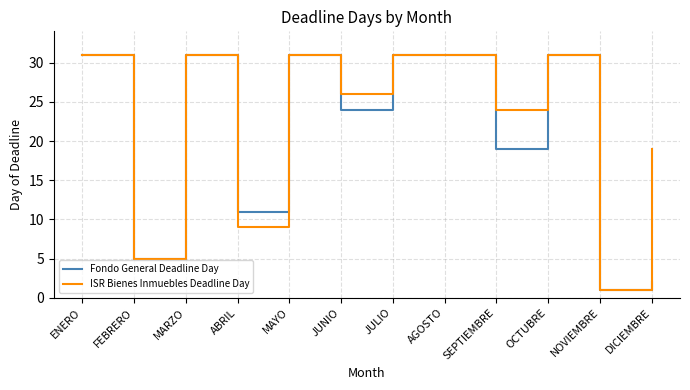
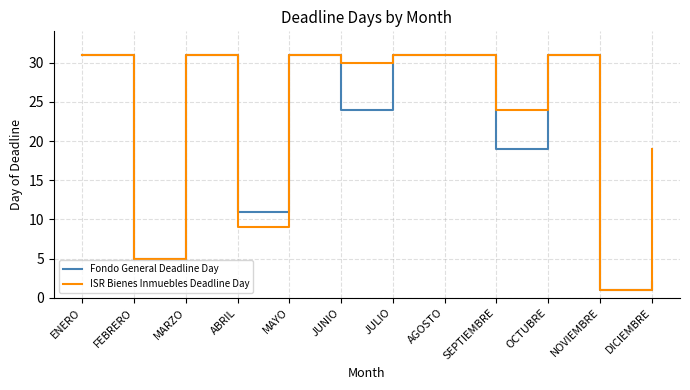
  {
    "Fondo General Deadline Day": {
      "ABRIL": 11,
      "JUNIO": 24,
      "SEPTIEMBRE": 19,
      "DICIEMBRE": 2
    },
    "ISR Bienes Inmuebles Deadline Day": {
      "ABRIL": 9,
-     "JUNIO": 26,
+     "JUNIO": 30,
      "SEPTIEMBRE": 24,
      "DICIEMBRE": 19
    }
  }
